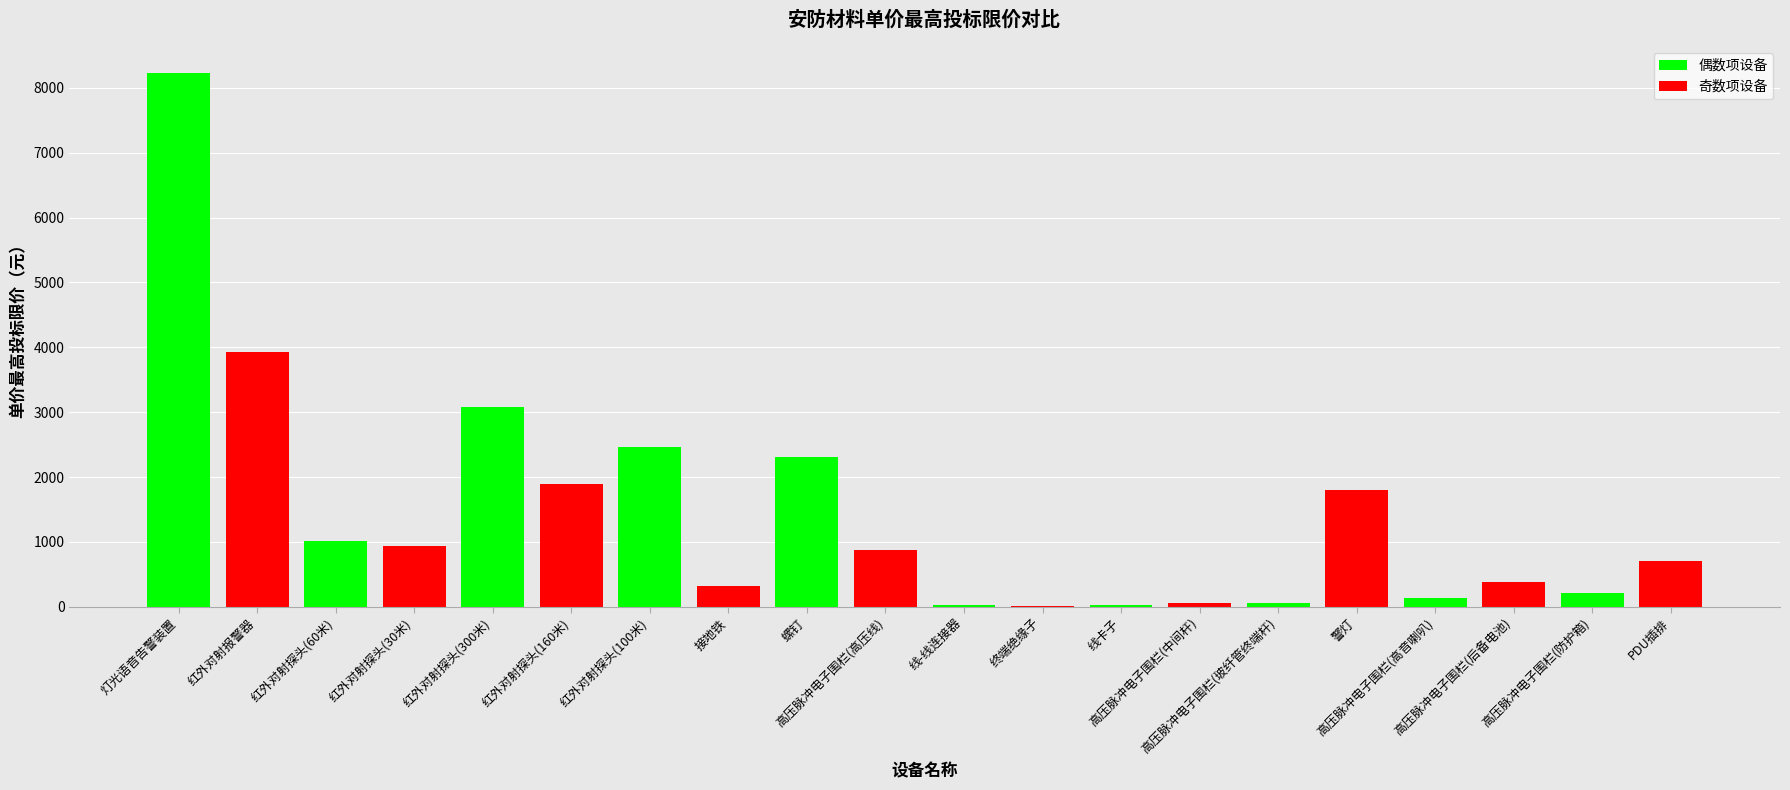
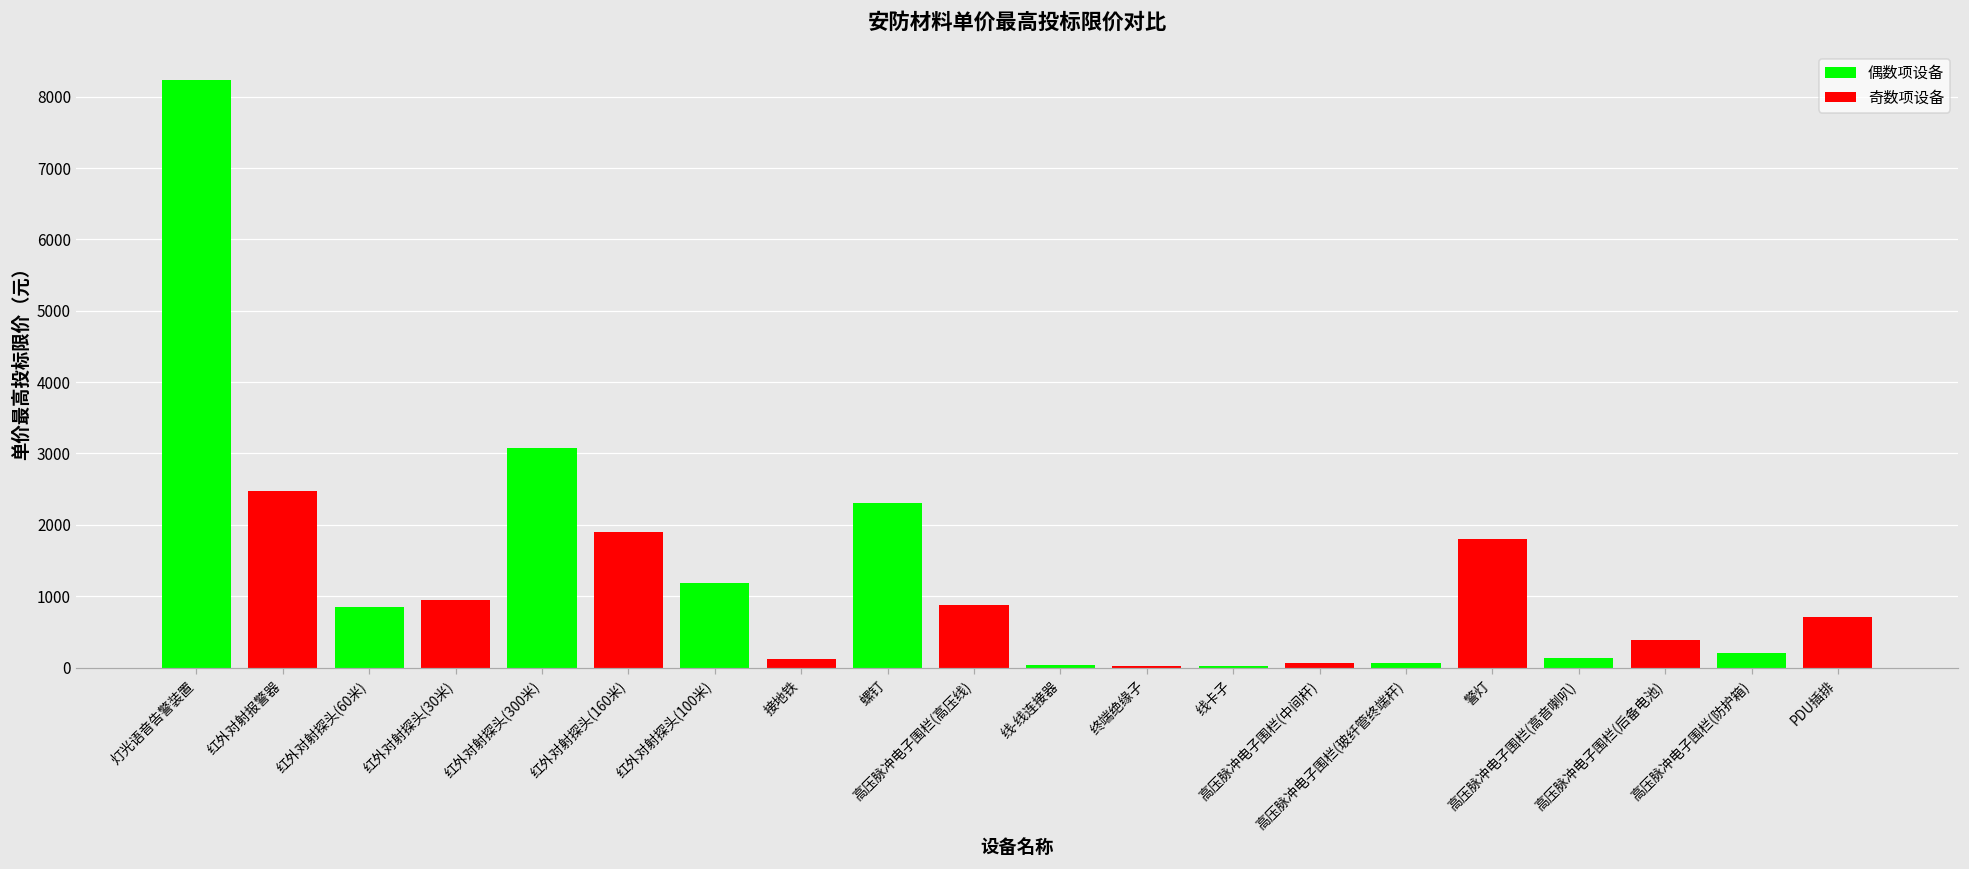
  {
    "偶数项设备": {
      "灯光语音告警装置": 8200,
      "红外对射报警器": 0,
-     "红外对射探头(60米)": 1000,
+     "红外对射探头(60米)": 900,
      "红外对射探头(30米)": 0,
      "红外对射探头(300米)": 3100,
      "红外对射探头(160米)": 0,
-     "红外对射探头(100米)": 2500,
+     "红外对射探头(100米)": 1200,
      "接地铁": 0,
      "螺钉": 2300,
      "高压脉冲电子围栏(高压线)": 0,
      "终端绝缘子": 0,
      "高压脉冲电子围栏(中间杆)": 0,
      "高压脉冲电子围栏(玻纤管终端杆)": 100,
      "警灯": 0,
      "高压脉冲电子围栏(高音喇叭)": 100,
      "高压脉冲电子围栏(后备电池)": 0,
      "高压脉冲电子围栏(防护箱)": 200,
      "PDU插排": 0
    },
    "奇数项设备": {
      "灯光语音告警装置": 0,
-     "红外对射报警器": 3900,
+     "红外对射报警器": 2500,
      "红外对射探头(60米)": 0,
      "红外对射探头(30米)": 900,
      "红外对射探头(300米)": 0,
      "红外对射探头(160米)": 1900,
      "红外对射探头(100米)": 0,
-     "接地铁": 300,
+     "接地铁": 100,
      "螺钉": 0,
      "高压脉冲电子围栏(高压线)": 900,
      "线-线连接器": 0,
      "线卡子": 0,
      "高压脉冲电子围栏(中间杆)": 100,
      "高压脉冲电子围栏(玻纤管终端杆)": 0,
      "警灯": 1800,
      "高压脉冲电子围栏(高音喇叭)": 0,
      "高压脉冲电子围栏(后备电池)": 400,
      "高压脉冲电子围栏(防护箱)": 0,
      "PDU插排": 700
    }
  }
